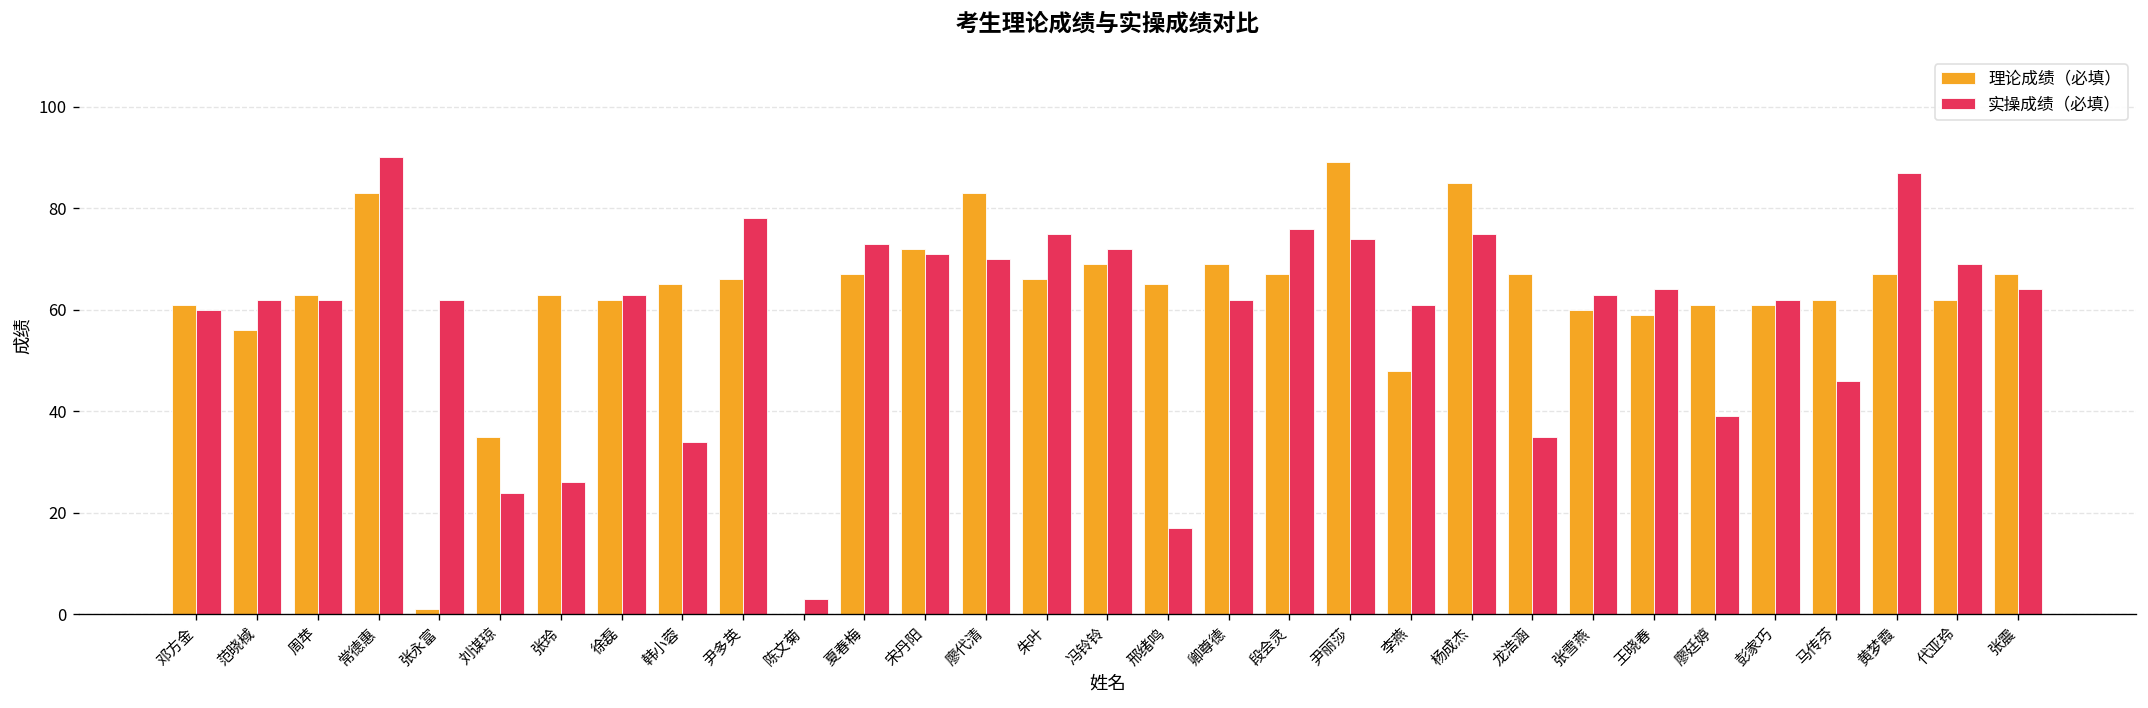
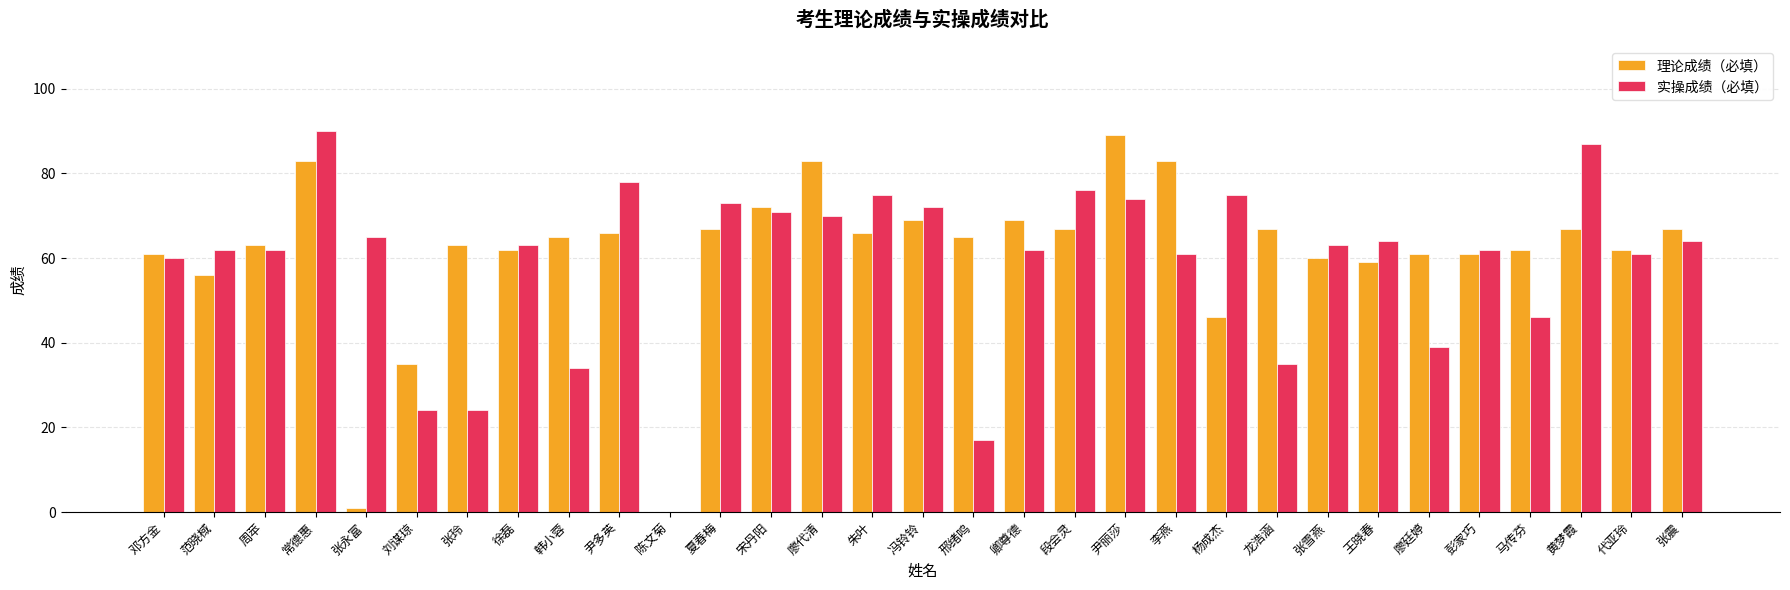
  {
    "理论成绩（必填）": {
      "邓方金": 61,
      "范晓棫": 56,
      "周苹": 63,
      "常德惠": 83,
      "张永富": 1,
      "刘谋琼": 35,
      "张玲": 63,
      "徐磊": 62,
      "韩小蓉": 65,
      "尹多英": 66,
      "陈文菊": 0,
      "夏春梅": 67,
      "宋丹阳": 72,
      "廖代清": 83,
      "朱叶": 66,
      "冯铃铃": 69,
      "邢绪鸣": 65,
      "卿尊德": 69,
      "段会灵": 67,
      "尹丽莎": 89,
-     "李燕": 48,
-     "杨成杰": 85,
+     "李燕": 83,
+     "杨成杰": 46,
      "龙浩涵": 67,
      "张雪燕": 60,
      "王晓春": 59,
      "廖廷婷": 61,
      "彭家巧": 61,
      "马传芬": 62,
      "黄梦霞": 67,
      "代亚玲": 62,
      "张震": 67
    },
    "实操成绩（必填）": {
      "邓方金": 60,
      "范晓棫": 62,
      "周苹": 62,
      "常德惠": 90,
-     "张永富": 62,
+     "张永富": 65,
      "刘谋琼": 24,
-     "张玲": 26,
+     "张玲": 24,
      "徐磊": 63,
      "韩小蓉": 34,
      "尹多英": 78,
-     "陈文菊": 3,
+     "陈文菊": 0,
      "夏春梅": 73,
      "宋丹阳": 71,
      "廖代清": 70,
      "朱叶": 75,
      "冯铃铃": 72,
      "邢绪鸣": 17,
      "卿尊德": 62,
      "段会灵": 76,
      "尹丽莎": 74,
      "李燕": 61,
      "杨成杰": 75,
      "龙浩涵": 35,
      "张雪燕": 63,
      "王晓春": 64,
      "廖廷婷": 39,
      "彭家巧": 62,
      "马传芬": 46,
      "黄梦霞": 87,
-     "代亚玲": 69,
+     "代亚玲": 61,
      "张震": 64
    }
  }
